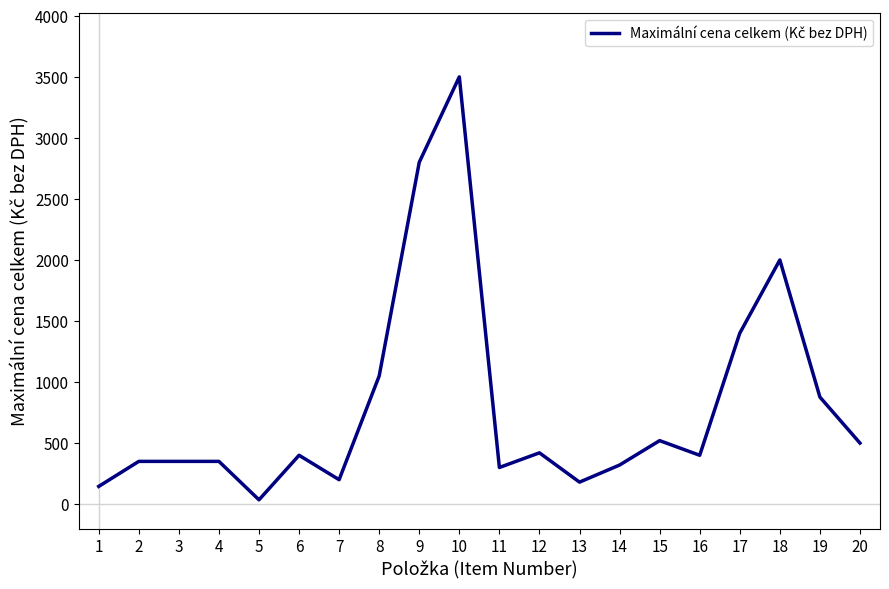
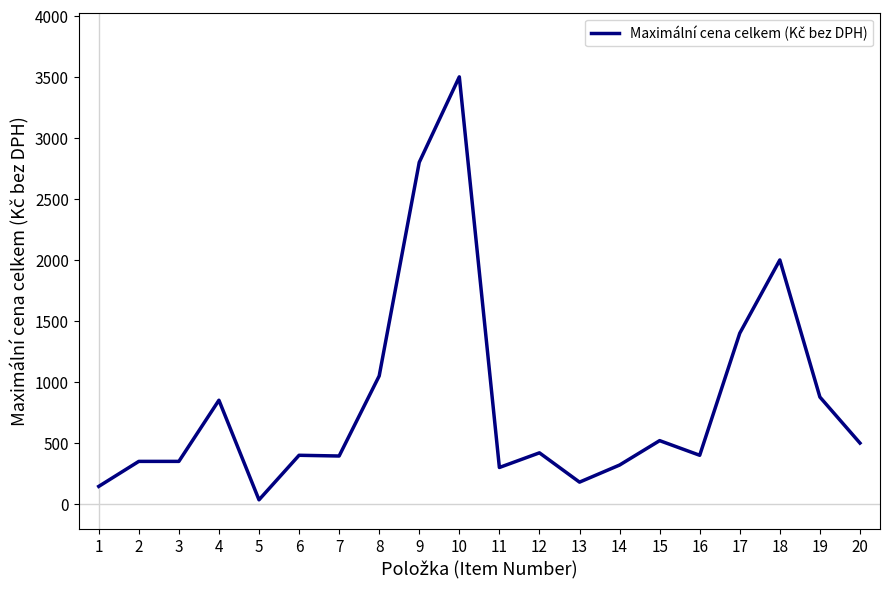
  {
    "1": 150,
    "2": 350,
    "3": 350,
-   "4": 350,
+   "4": 850,
    "5": 40,
    "6": 400,
-   "7": 200,
+   "7": 390,
    "8": 1050,
    "9": 2800,
    "10": 3500,
    "11": 300,
    "12": 420,
    "13": 180,
    "14": 320,
    "15": 520,
    "16": 400,
    "17": 1400,
    "18": 2000,
    "19": 880,
    "20": 500
  }
